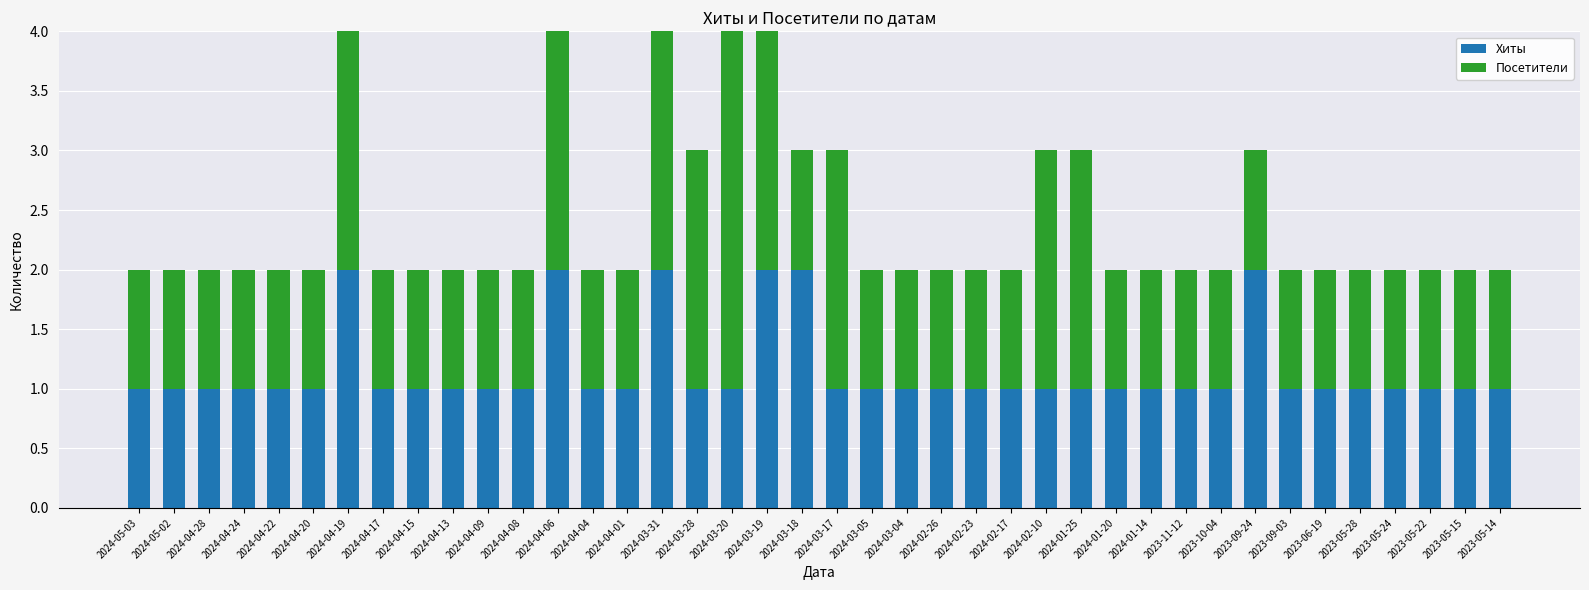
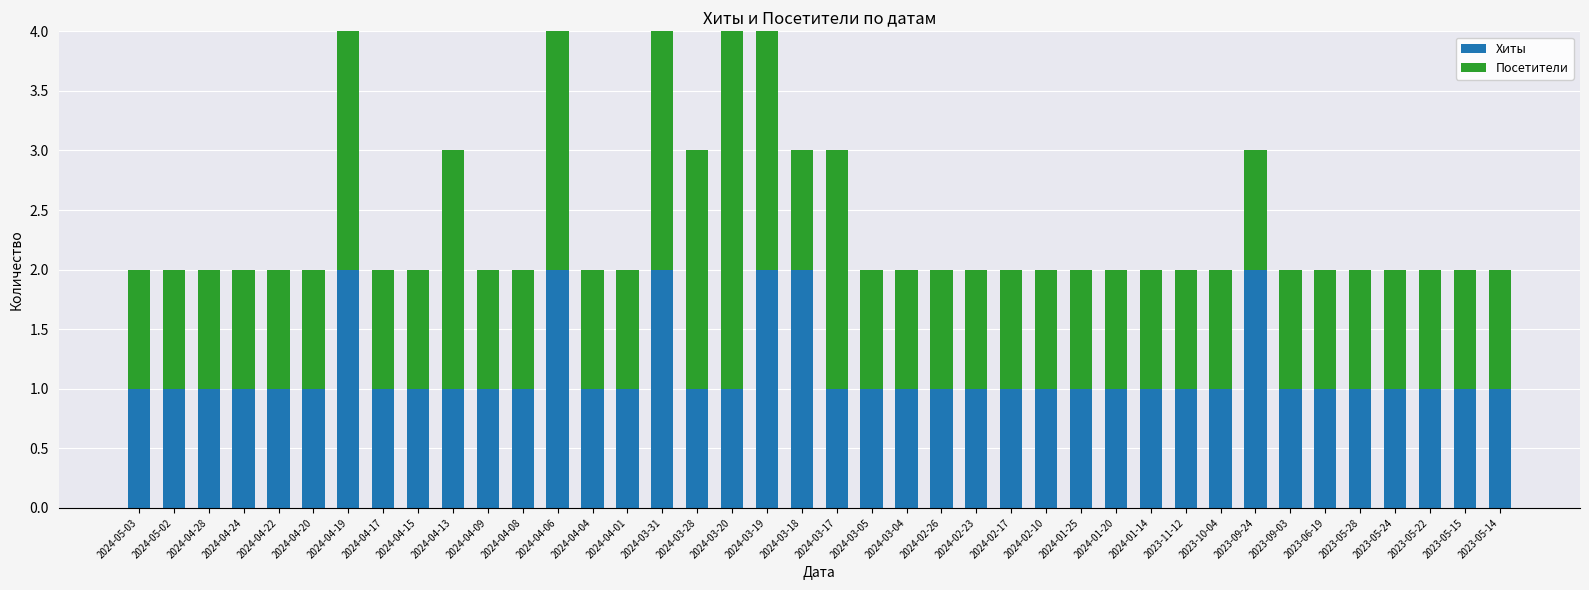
  {
    "Хиты": {
      "2024-05-03": 1,
      "2024-05-02": 1,
      "2024-04-28": 1,
      "2024-04-24": 1,
      "2024-04-22": 1,
      "2024-04-20": 1,
      "2024-04-19": 2,
      "2024-04-17": 1,
      "2024-04-15": 1,
      "2024-04-13": 1,
      "2024-04-09": 1,
      "2024-04-08": 1,
      "2024-04-06": 2,
      "2024-04-04": 1,
      "2024-04-01": 1,
      "2024-03-31": 2,
      "2024-03-28": 1,
      "2024-03-20": 1,
      "2024-03-19": 2,
      "2024-03-18": 2,
      "2024-03-17": 1,
      "2024-03-05": 1,
      "2024-03-04": 1,
      "2024-02-26": 1,
      "2024-02-23": 1,
      "2024-02-17": 1,
      "2024-02-10": 1,
      "2024-01-25": 1,
      "2024-01-20": 1,
      "2024-01-14": 1,
      "2023-11-12": 1,
      "2023-10-04": 1,
      "2023-09-24": 2,
      "2023-09-03": 1,
      "2023-06-19": 1,
      "2023-05-28": 1,
      "2023-05-24": 1,
      "2023-05-22": 1,
      "2023-05-15": 1,
      "2023-05-14": 1
    },
    "Посетители": {
-     "2024-04-13": 1,
-     "2024-02-10": 2,
-     "2024-01-25": 2
+     "2024-04-13": 2,
+     "2024-02-10": 1,
+     "2024-01-25": 1
    }
  }
